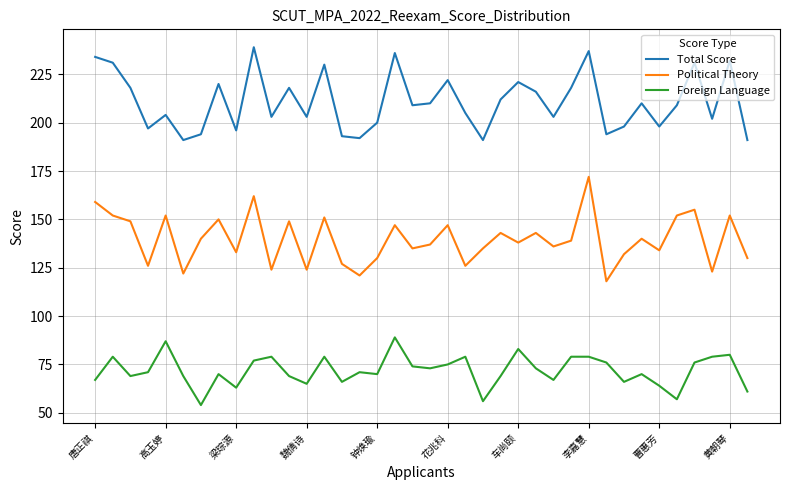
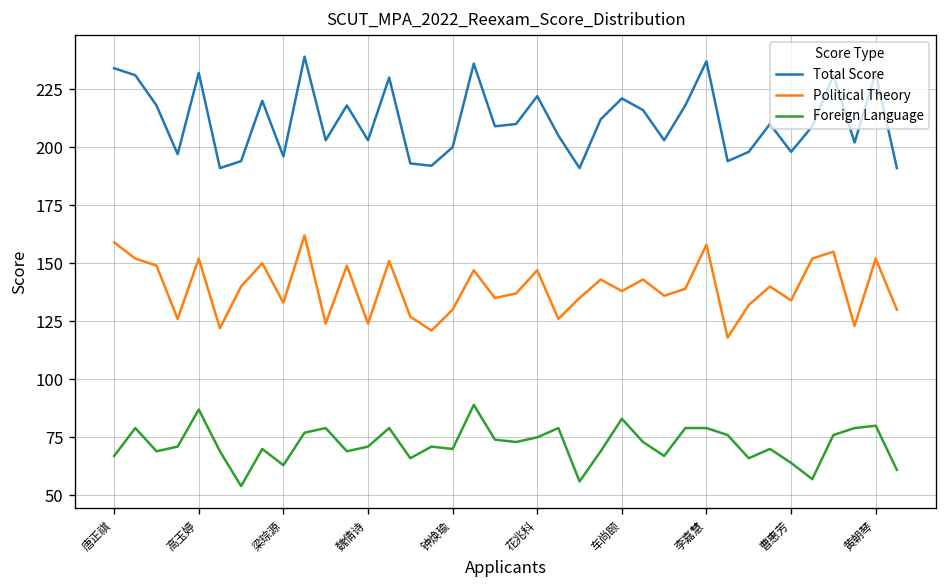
  {
    "Total Score": {
      "唐正祺": 234,
-     "高玉婷": 204,
+     "高玉婷": 232,
      "梁琮源": 196,
      "魏倩诗": 203,
      "钟焕瑜": 200,
      "花兆科": 222,
      "车尚颐": 221,
      "李嘉慧": 237,
      "曹惠芳": 198
    },
    "Political Theory": {
      "唐正祺": 159,
      "高玉婷": 152,
      "梁琮源": 133,
      "魏倩诗": 124,
      "钟焕瑜": 130,
      "花兆科": 147,
      "车尚颐": 138,
-     "李嘉慧": 172,
+     "李嘉慧": 158,
      "曹惠芳": 134,
      "黄朝琴": 152
    },
    "Foreign Language": {
      "唐正祺": 67,
      "高玉婷": 87,
      "梁琮源": 63,
-     "魏倩诗": 65,
+     "魏倩诗": 71,
      "钟焕瑜": 70,
      "花兆科": 75,
      "车尚颐": 83,
      "李嘉慧": 79,
      "曹惠芳": 64,
      "黄朝琴": 80
    }
  }
